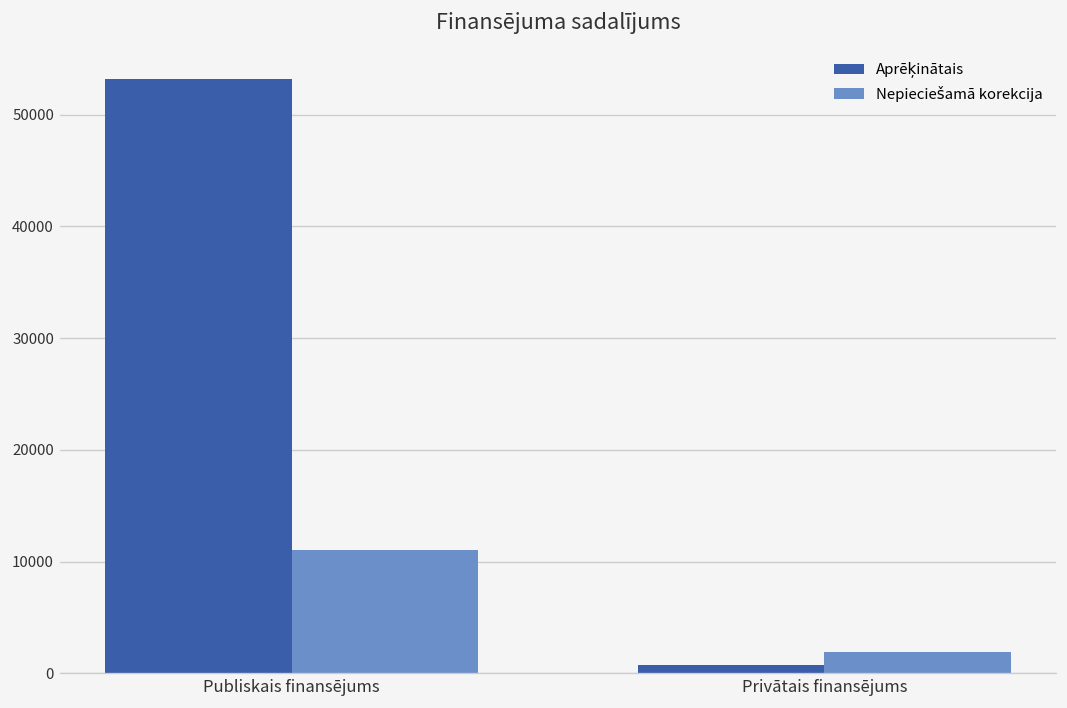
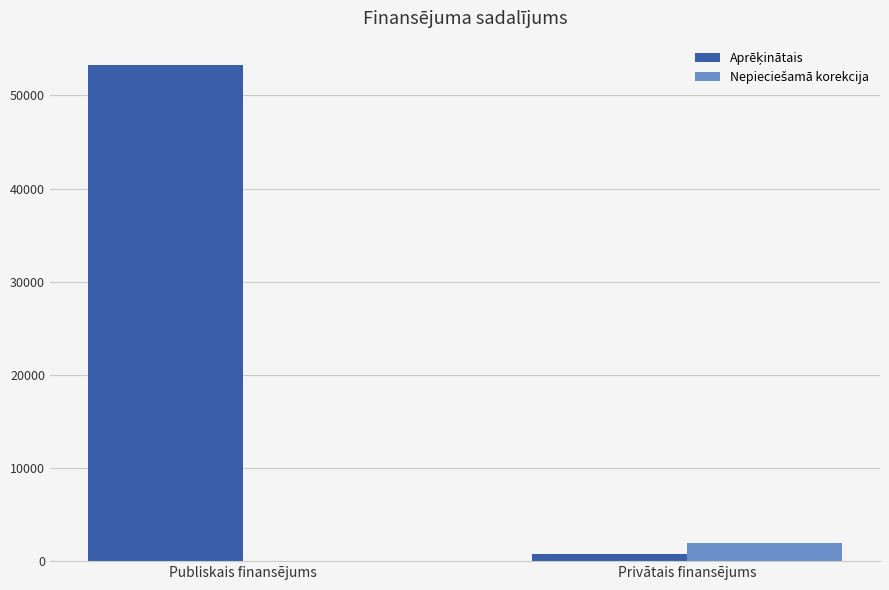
  {
    "Aprēķinātais": {
      "Publiskais finansējums": 53000,
      "Privātais finansējums": 1000
    },
    "Nepieciešamā korekcija": {
-     "Publiskais finansējums": 11000,
+     "Publiskais finansējums": 0,
      "Privātais finansējums": 2000
    }
  }
